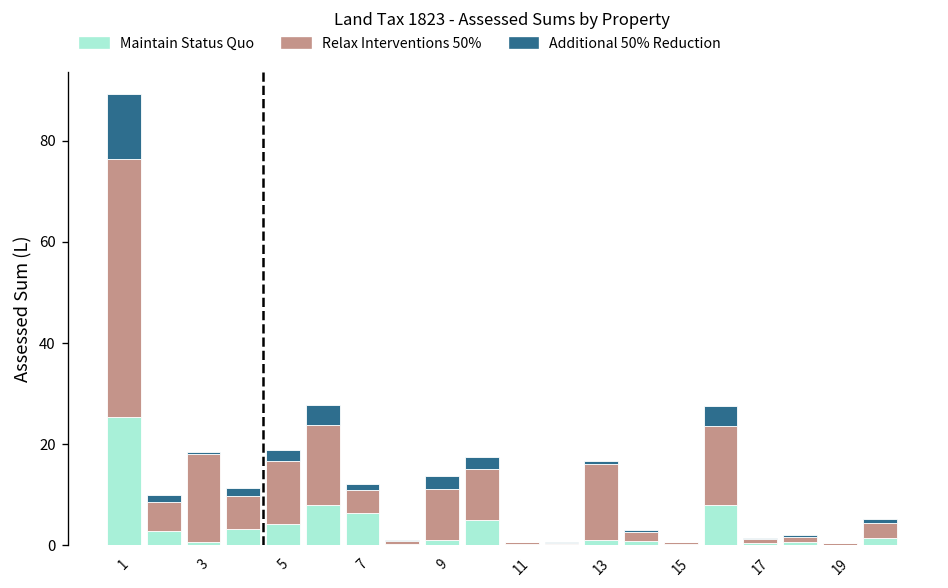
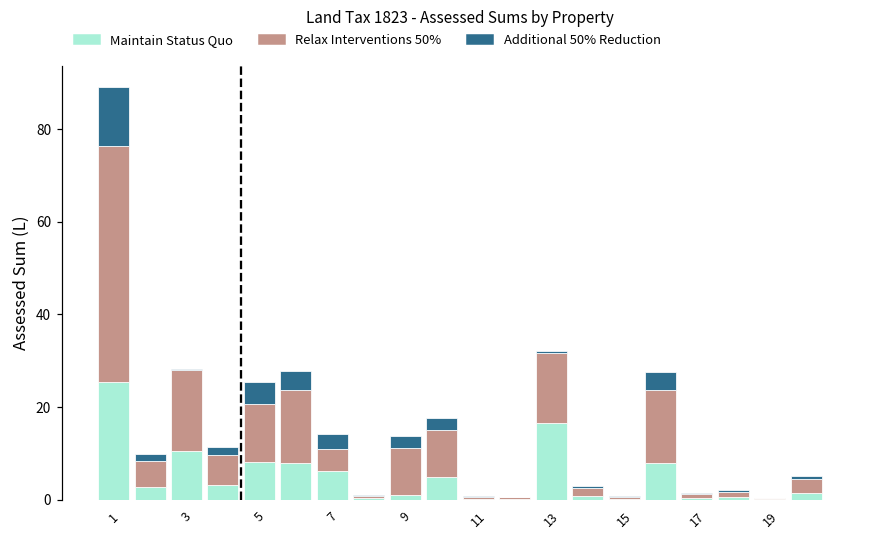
  {
    "Maintain Status Quo": {
      "1": 25,
-     "3": 1,
-     "5": 4,
+     "3": 11,
+     "5": 8,
      "7": 6,
      "9": 1,
-     "13": 1
+     "13": 17
    },
    "Relax Interventions 50%": {
      "1": 51,
      "3": 18,
      "5": 13,
      "7": 5,
      "9": 10,
      "13": 15,
      "17": 1
    },
    "Additional 50% Reduction": {
      "1": 13,
-     "5": 2,
-     "7": 1,
+     "5": 5,
+     "7": 3,
      "9": 3
    }
  }
